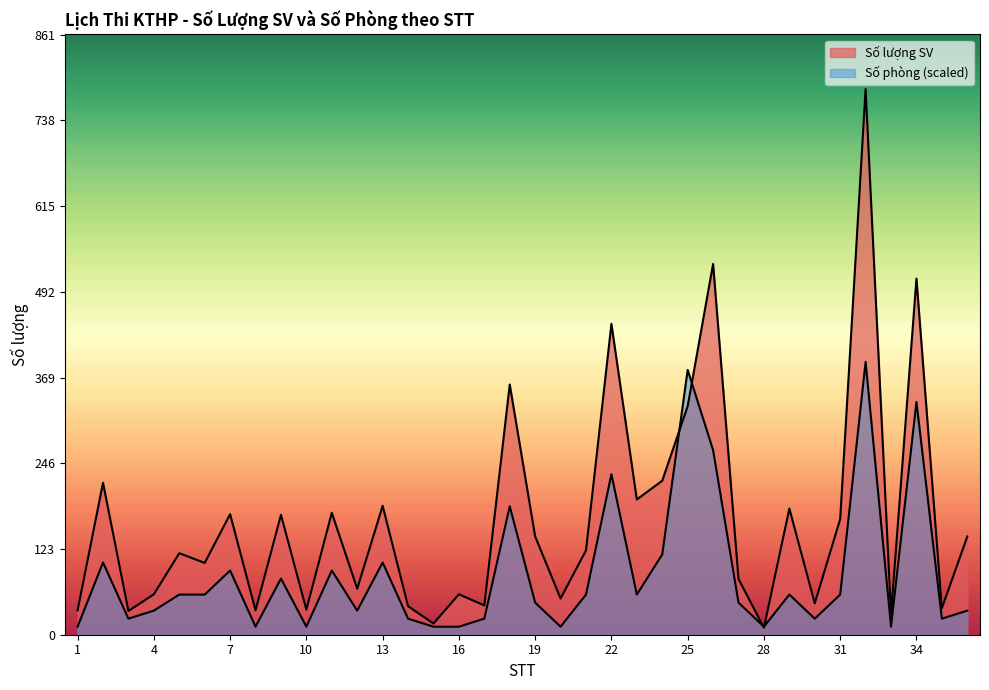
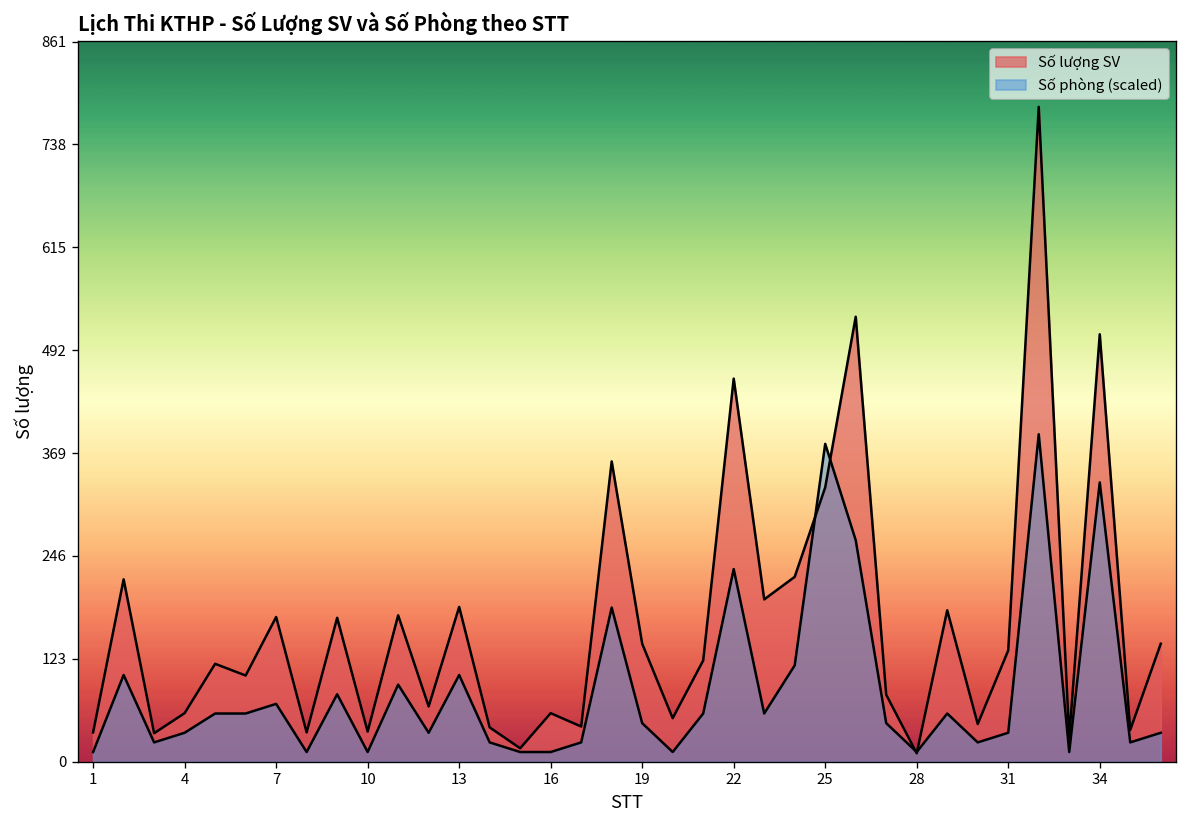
  {
    "Số lượng SV": {
      "1": 40,
      "4": 60,
      "7": 170,
      "10": 40,
      "13": 190,
      "16": 60,
      "19": 140,
-     "22": 450,
+     "22": 460,
      "25": 330,
-     "31": 170,
+     "31": 130,
      "34": 510
    },
    "Số phòng (scaled)": {
      "1": 10,
      "4": 30,
-     "7": 90,
+     "7": 70,
      "10": 10,
      "13": 100,
      "16": 10,
      "19": 50,
      "22": 230,
      "25": 380,
-     "31": 60,
+     "31": 30,
      "34": 330
    }
  }
